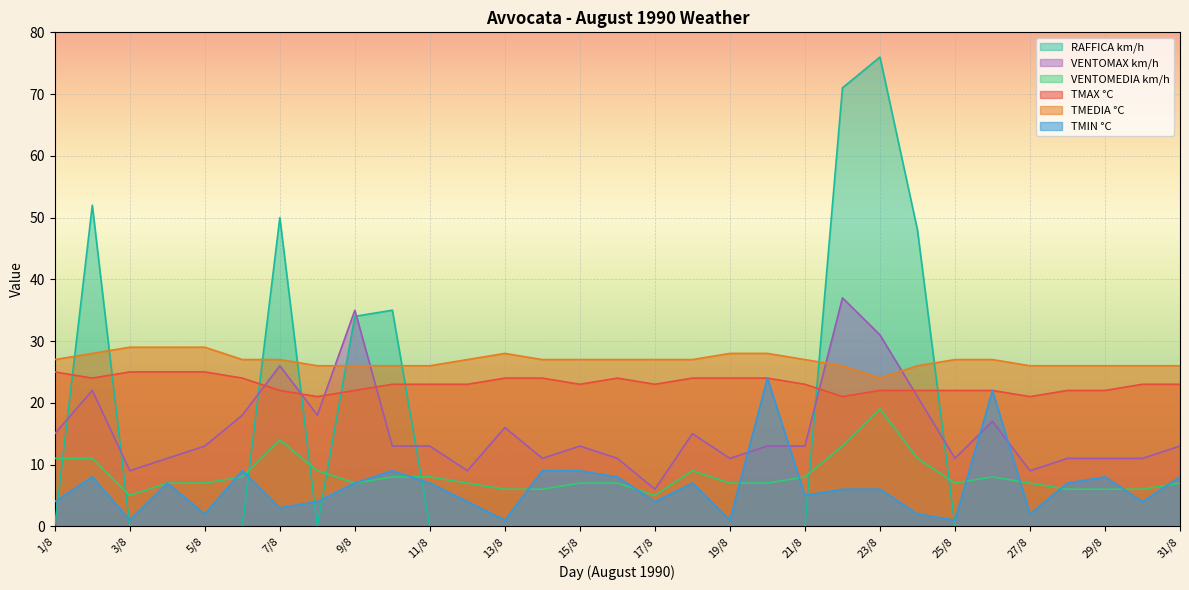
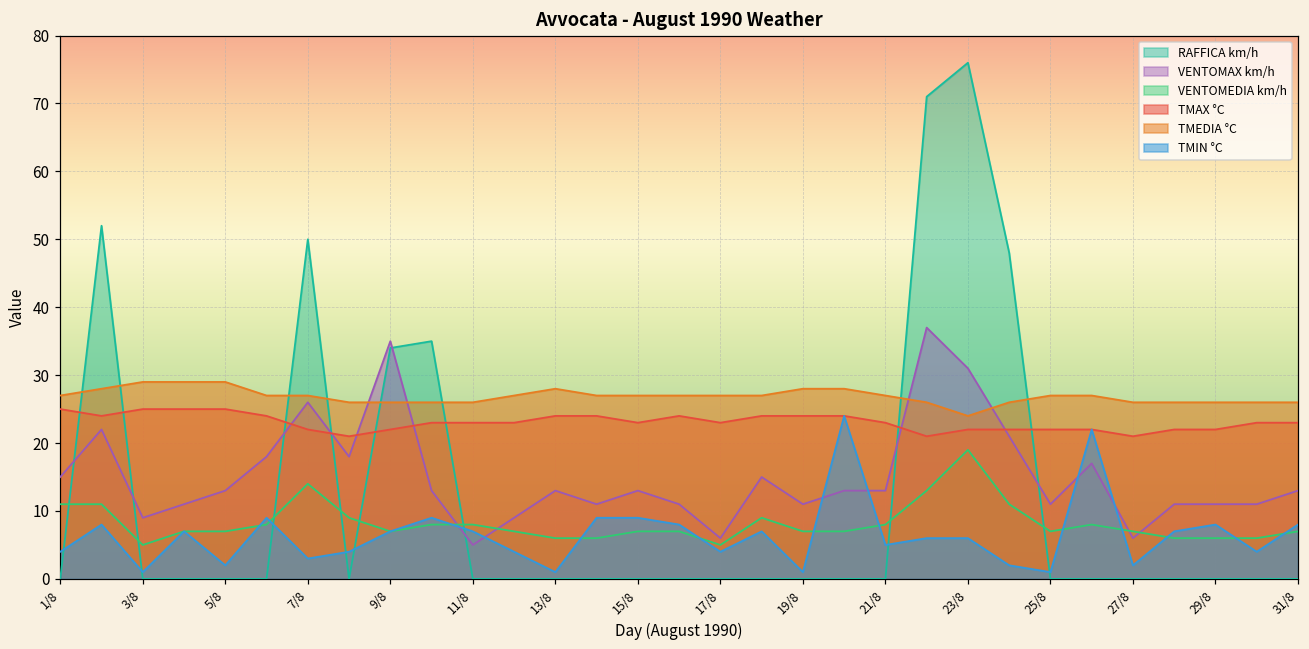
  {
    "VENTOMAX km/h": {
      "1/8": 15,
      "3/8": 9,
      "5/8": 13,
      "7/8": 26,
      "9/8": 35,
-     "11/8": 13,
-     "13/8": 16,
+     "11/8": 5,
+     "13/8": 13,
      "15/8": 13,
      "17/8": 6,
      "19/8": 11,
      "21/8": 13,
      "23/8": 31,
      "25/8": 11,
-     "27/8": 9,
+     "27/8": 6,
      "29/8": 11,
      "31/8": 13
    }
  }
